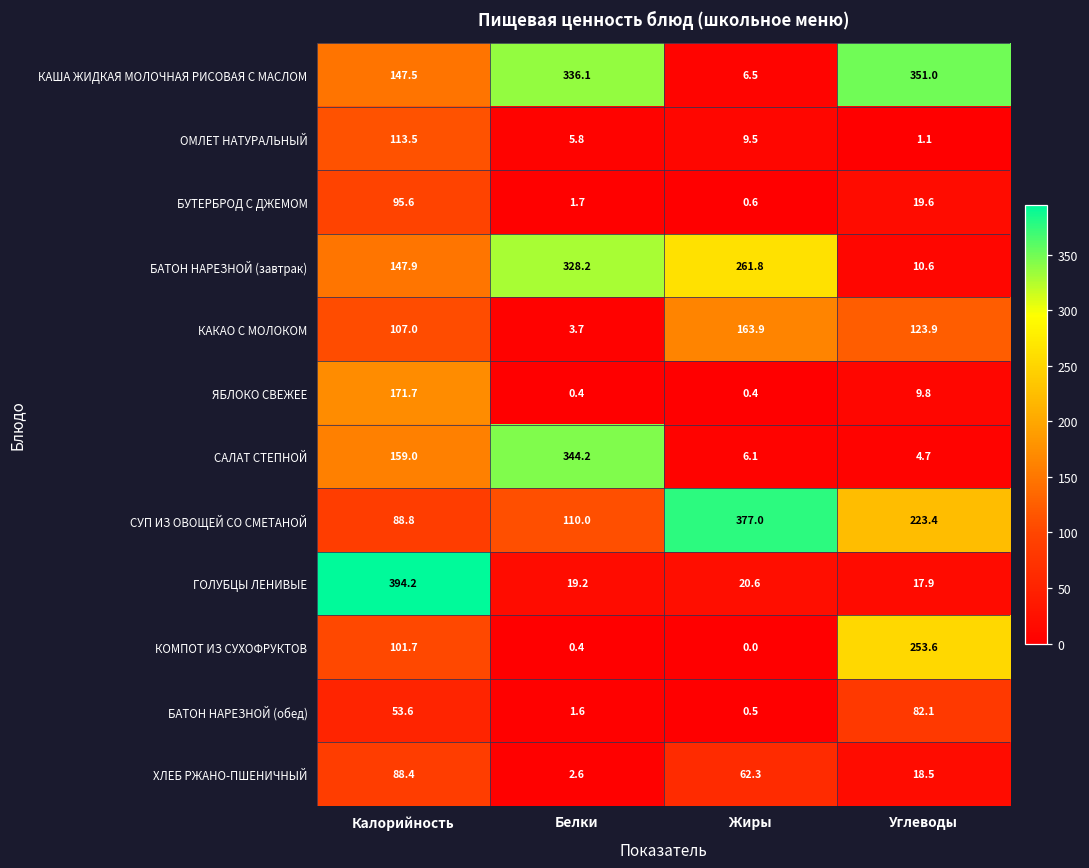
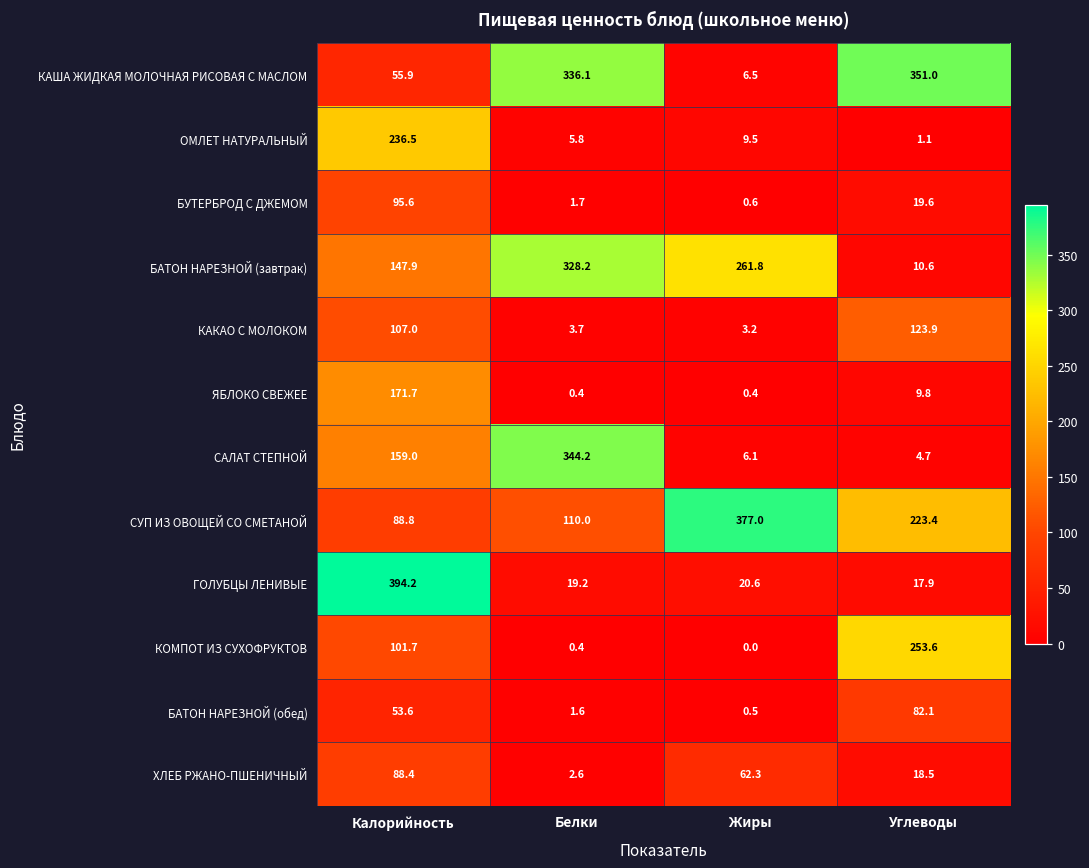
  {
    "КАША ЖИДКАЯ МОЛОЧНАЯ РИСОВАЯ С МАСЛОМ": {
-     "Калорийность": 147.5,
+     "Калорийность": 55.9,
      "Белки": 336.1,
      "Жиры": 6.5,
      "Углеводы": 351.0
    },
    "ОМЛЕТ НАТУРАЛЬНЫЙ": {
-     "Калорийность": 113.5,
+     "Калорийность": 236.5,
      "Белки": 5.8,
      "Жиры": 9.5,
      "Углеводы": 1.1
    },
    "БУТЕРБРОД С ДЖЕМОМ": {
      "Калорийность": 95.6,
      "Белки": 1.7,
      "Жиры": 0.6,
      "Углеводы": 19.6
    },
    "БАТОН НАРЕЗНОЙ (завтрак)": {
      "Калорийность": 147.9,
      "Белки": 328.2,
      "Жиры": 261.8,
      "Углеводы": 10.6
    },
    "КАКАО С МОЛОКОМ": {
      "Калорийность": 107.0,
      "Белки": 3.7,
-     "Жиры": 163.9,
+     "Жиры": 3.2,
      "Углеводы": 123.9
    },
    "ЯБЛОКО СВЕЖЕЕ": {
      "Калорийность": 171.7,
      "Белки": 0.4,
      "Жиры": 0.4,
      "Углеводы": 9.8
    },
    "САЛАТ СТЕПНОЙ": {
      "Калорийность": 159.0,
      "Белки": 344.2,
      "Жиры": 6.1,
      "Углеводы": 4.7
    },
    "СУП ИЗ ОВОЩЕЙ СО СМЕТАНОЙ": {
      "Калорийность": 88.8,
      "Белки": 110.0,
      "Жиры": 377.0,
      "Углеводы": 223.4
    },
    "ГОЛУБЦЫ ЛЕНИВЫЕ": {
      "Калорийность": 394.2,
      "Белки": 19.2,
      "Жиры": 20.6,
      "Углеводы": 17.9
    },
    "КОМПОТ ИЗ СУХОФРУКТОВ": {
      "Калорийность": 101.7,
      "Белки": 0.4,
      "Жиры": 0.0,
      "Углеводы": 253.6
    },
    "БАТОН НАРЕЗНОЙ (обед)": {
      "Калорийность": 53.6,
      "Белки": 1.6,
      "Жиры": 0.5,
      "Углеводы": 82.1
    },
    "ХЛЕБ РЖАНО-ПШЕНИЧНЫЙ": {
      "Калорийность": 88.4,
      "Белки": 2.6,
      "Жиры": 62.3,
      "Углеводы": 18.5
    }
  }
